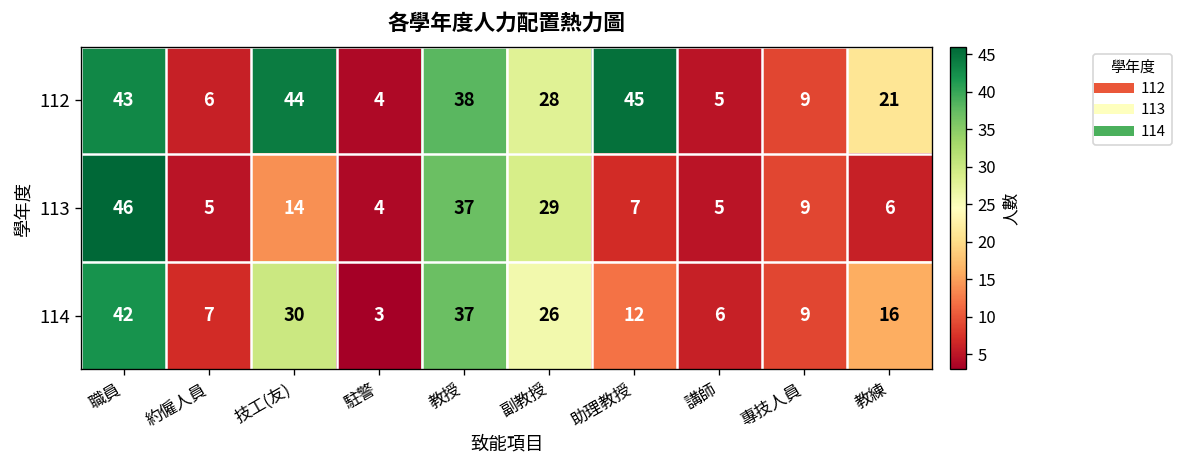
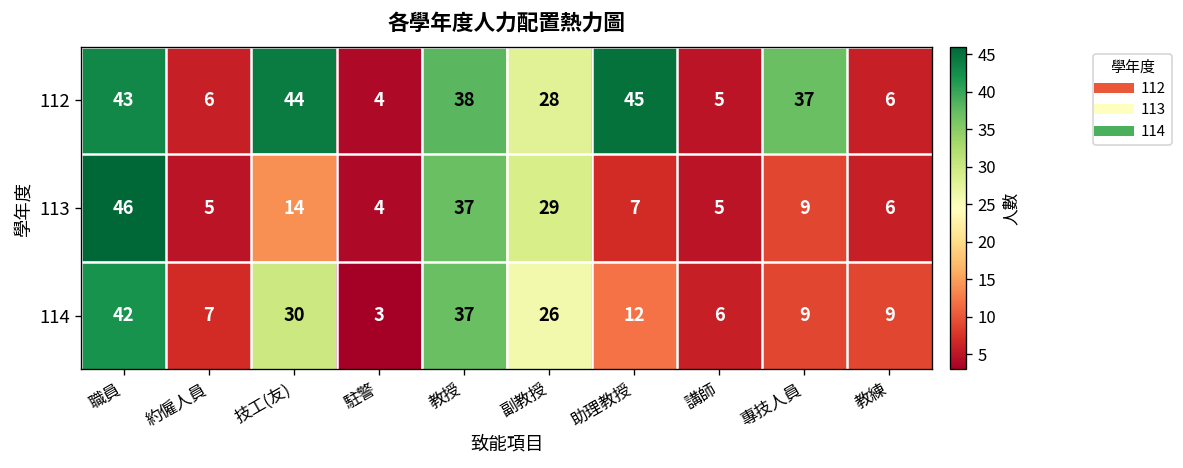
  {
    "112": {
      "職員": 43,
      "約僱人員": 6,
      "技工(友)": 44,
      "駐警": 4,
      "教授": 38,
      "副教授": 28,
      "助理教授": 45,
      "講師": 5,
-     "專技人員": 9,
-     "教練": 21
+     "專技人員": 37,
+     "教練": 6
    },
    "113": {
      "職員": 46,
      "約僱人員": 5,
      "技工(友)": 14,
      "駐警": 4,
      "教授": 37,
      "副教授": 29,
      "助理教授": 7,
      "講師": 5,
      "專技人員": 9,
      "教練": 6
    },
    "114": {
      "職員": 42,
      "約僱人員": 7,
      "技工(友)": 30,
      "駐警": 3,
      "教授": 37,
      "副教授": 26,
      "助理教授": 12,
      "講師": 6,
      "專技人員": 9,
-     "教練": 16
+     "教練": 9
    }
  }
